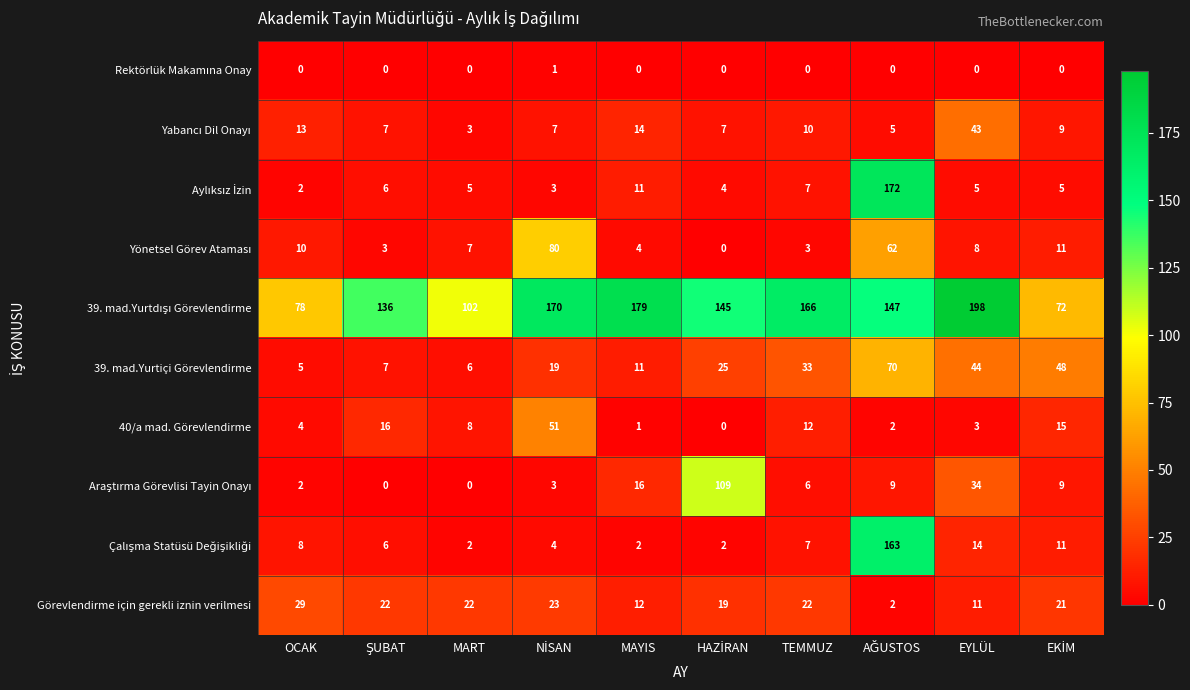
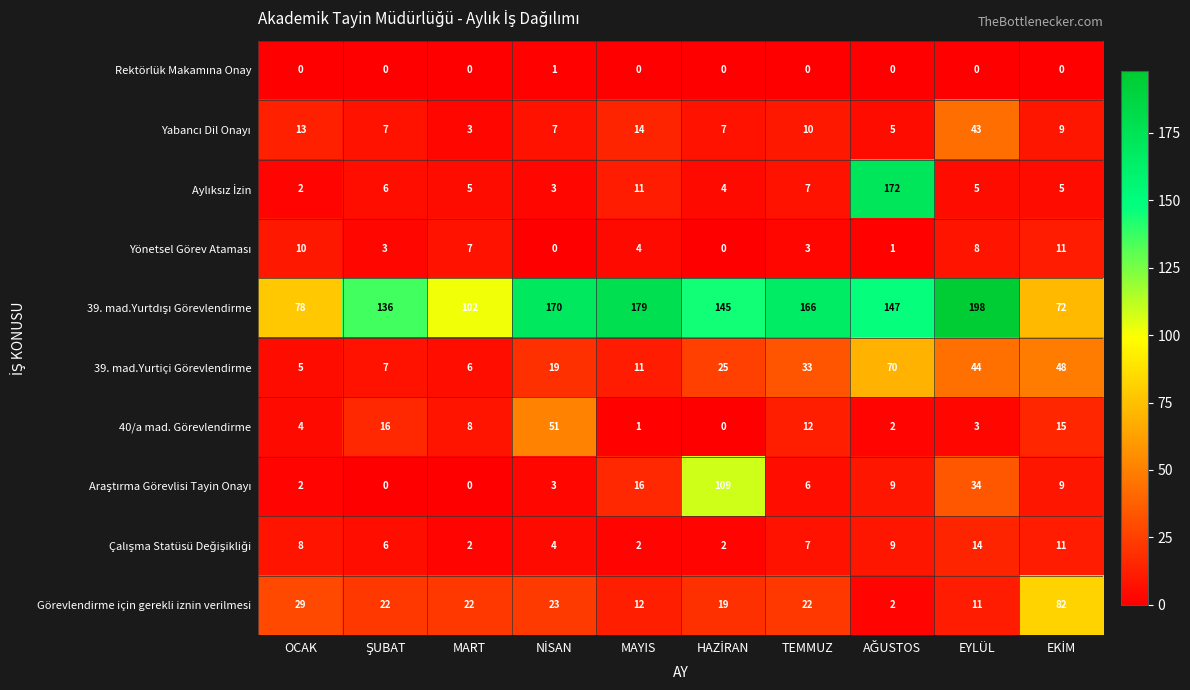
  {
    "Rektörlük Makamına Onay": {
      "OCAK": 0,
      "ŞUBAT": 0,
      "MART": 0,
      "NİSAN": 1,
      "MAYIS": 0,
      "HAZİRAN": 0,
      "TEMMUZ": 0,
      "AĞUSTOS": 0,
      "EYLÜL": 0,
      "EKİM": 0
    },
    "Yabancı Dil Onayı": {
      "OCAK": 13,
      "ŞUBAT": 7,
      "MART": 3,
      "NİSAN": 7,
      "MAYIS": 14,
      "HAZİRAN": 7,
      "TEMMUZ": 10,
      "AĞUSTOS": 5,
      "EYLÜL": 43,
      "EKİM": 9
    },
    "Aylıksız İzin": {
      "OCAK": 2,
      "ŞUBAT": 6,
      "MART": 5,
      "NİSAN": 3,
      "MAYIS": 11,
      "HAZİRAN": 4,
      "TEMMUZ": 7,
      "AĞUSTOS": 172,
      "EYLÜL": 5,
      "EKİM": 5
    },
    "Yönetsel Görev Ataması": {
      "OCAK": 10,
      "ŞUBAT": 3,
      "MART": 7,
-     "NİSAN": 80,
+     "NİSAN": 0,
      "MAYIS": 4,
      "HAZİRAN": 0,
      "TEMMUZ": 3,
-     "AĞUSTOS": 62,
+     "AĞUSTOS": 1,
      "EYLÜL": 8,
      "EKİM": 11
    },
    "39. mad.Yurtdışı Görevlendirme": {
      "OCAK": 78,
      "ŞUBAT": 136,
      "MART": 102,
      "NİSAN": 170,
      "MAYIS": 179,
      "HAZİRAN": 145,
      "TEMMUZ": 166,
      "AĞUSTOS": 147,
      "EYLÜL": 198,
      "EKİM": 72
    },
    "39. mad.Yurtiçi Görevlendirme": {
      "OCAK": 5,
      "ŞUBAT": 7,
      "MART": 6,
      "NİSAN": 19,
      "MAYIS": 11,
      "HAZİRAN": 25,
      "TEMMUZ": 33,
      "AĞUSTOS": 70,
      "EYLÜL": 44,
      "EKİM": 48
    },
    "40/a mad. Görevlendirme": {
      "OCAK": 4,
      "ŞUBAT": 16,
      "MART": 8,
      "NİSAN": 51,
      "MAYIS": 1,
      "HAZİRAN": 0,
      "TEMMUZ": 12,
      "AĞUSTOS": 2,
      "EYLÜL": 3,
      "EKİM": 15
    },
    "Araştırma Görevlisi Tayin Onayı": {
      "OCAK": 2,
      "ŞUBAT": 0,
      "MART": 0,
      "NİSAN": 3,
      "MAYIS": 16,
      "HAZİRAN": 109,
      "TEMMUZ": 6,
      "AĞUSTOS": 9,
      "EYLÜL": 34,
      "EKİM": 9
    },
    "Çalışma Statüsü Değişikliği": {
      "OCAK": 8,
      "ŞUBAT": 6,
      "MART": 2,
      "NİSAN": 4,
      "MAYIS": 2,
      "HAZİRAN": 2,
      "TEMMUZ": 7,
-     "AĞUSTOS": 163,
+     "AĞUSTOS": 9,
      "EYLÜL": 14,
      "EKİM": 11
    },
    "Görevlendirme için gerekli iznin verilmesi": {
      "OCAK": 29,
      "ŞUBAT": 22,
      "MART": 22,
      "NİSAN": 23,
      "MAYIS": 12,
      "HAZİRAN": 19,
      "TEMMUZ": 22,
      "AĞUSTOS": 2,
      "EYLÜL": 11,
-     "EKİM": 21
+     "EKİM": 82
    }
  }
